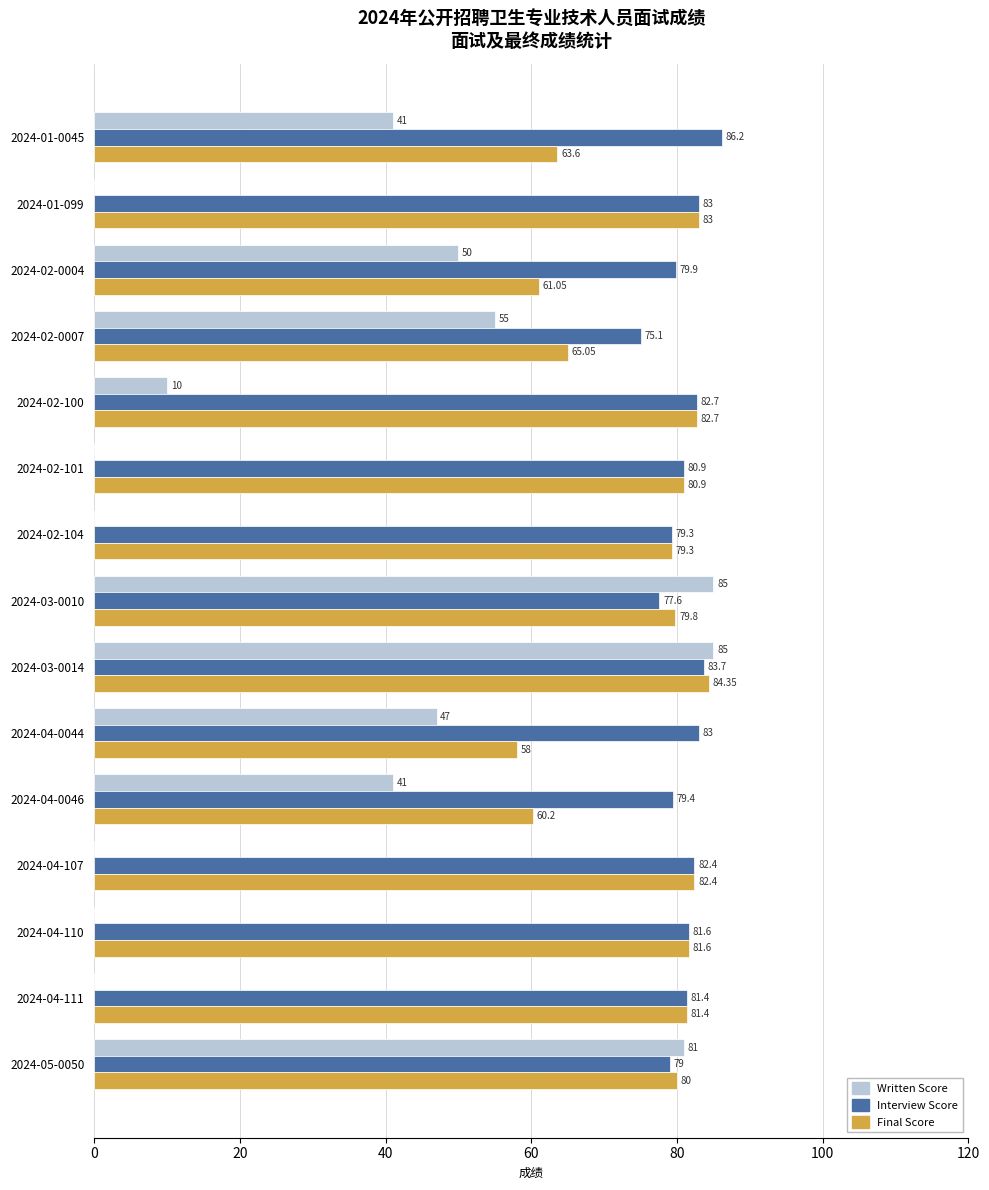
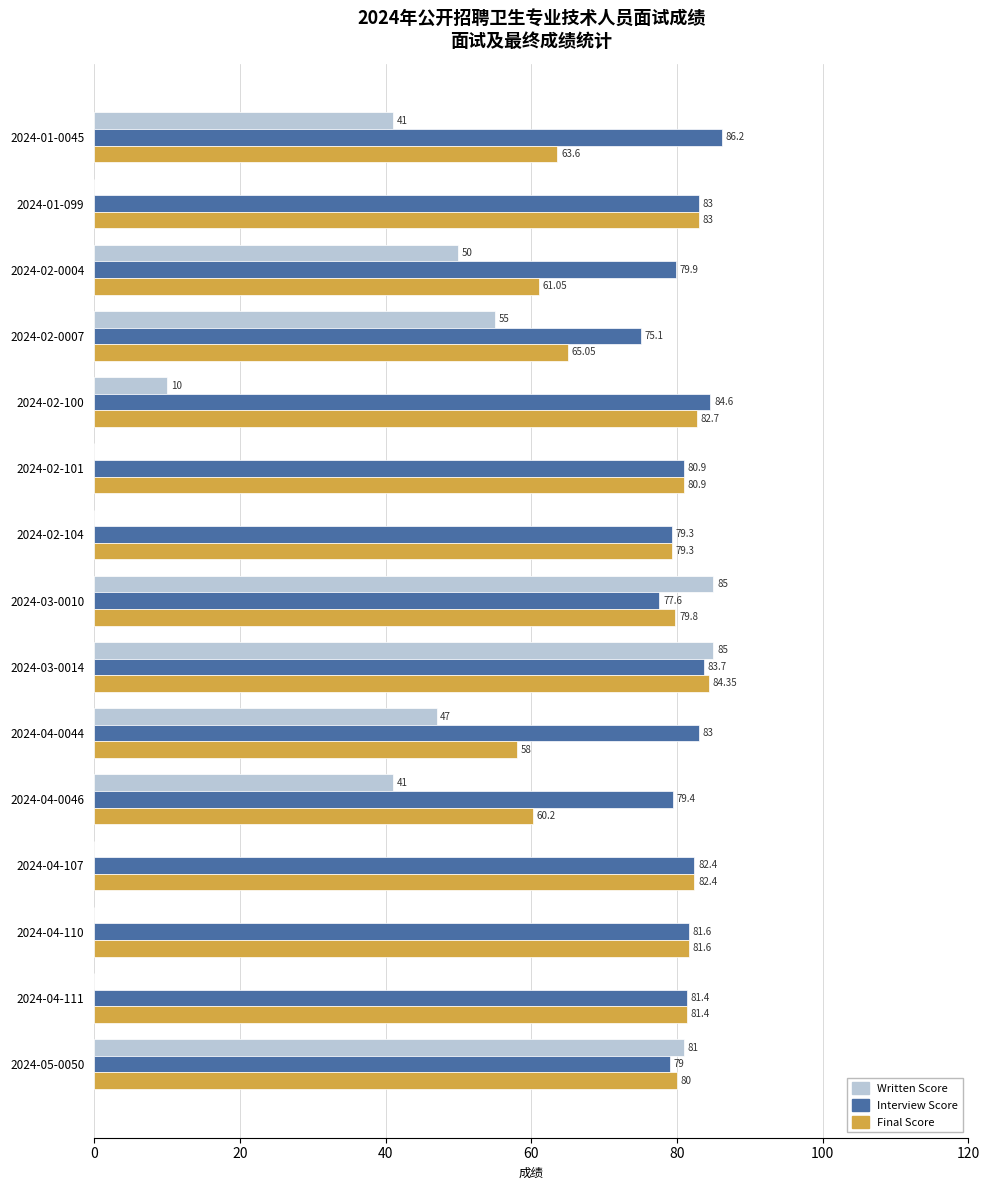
  {
    "Written Score": {
      "2024-01-0045": 41,
      "2024-02-0004": 50,
      "2024-02-0007": 55,
      "2024-02-100": 10,
      "2024-03-0010": 85,
      "2024-03-0014": 85,
      "2024-04-0044": 47,
      "2024-04-0046": 41,
      "2024-05-0050": 81
    },
    "Interview Score": {
      "2024-01-0045": 86.2,
      "2024-01-099": 83,
      "2024-02-0004": 79.9,
      "2024-02-0007": 75.1,
-     "2024-02-100": 82.7,
+     "2024-02-100": 84.6,
      "2024-02-101": 80.9,
      "2024-02-104": 79.3,
      "2024-03-0010": 77.6,
      "2024-03-0014": 83.7,
      "2024-04-0044": 83,
      "2024-04-0046": 79.4,
      "2024-04-107": 82.4,
      "2024-04-110": 81.6,
      "2024-04-111": 81.4,
      "2024-05-0050": 79
    },
    "Final Score": {
      "2024-01-0045": 63.6,
      "2024-01-099": 83,
      "2024-02-0004": 61.05,
      "2024-02-0007": 65.05,
      "2024-02-100": 82.7,
      "2024-02-101": 80.9,
      "2024-02-104": 79.3,
      "2024-03-0010": 79.8,
      "2024-03-0014": 84.35,
      "2024-04-0044": 58,
      "2024-04-0046": 60.2,
      "2024-04-107": 82.4,
      "2024-04-110": 81.6,
      "2024-04-111": 81.4,
      "2024-05-0050": 80
    }
  }
